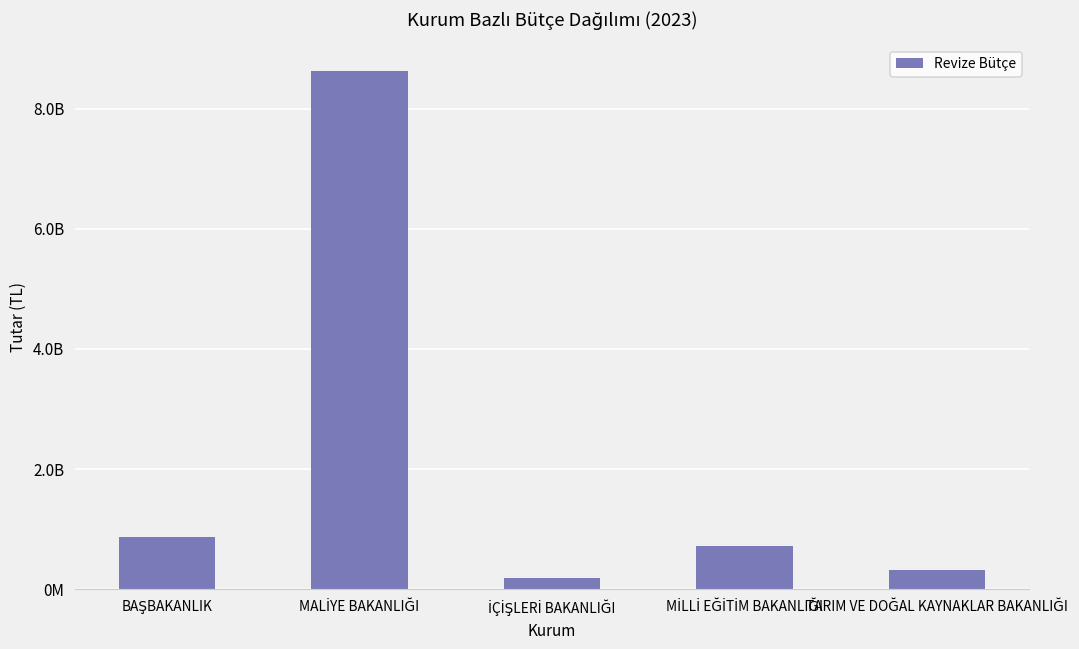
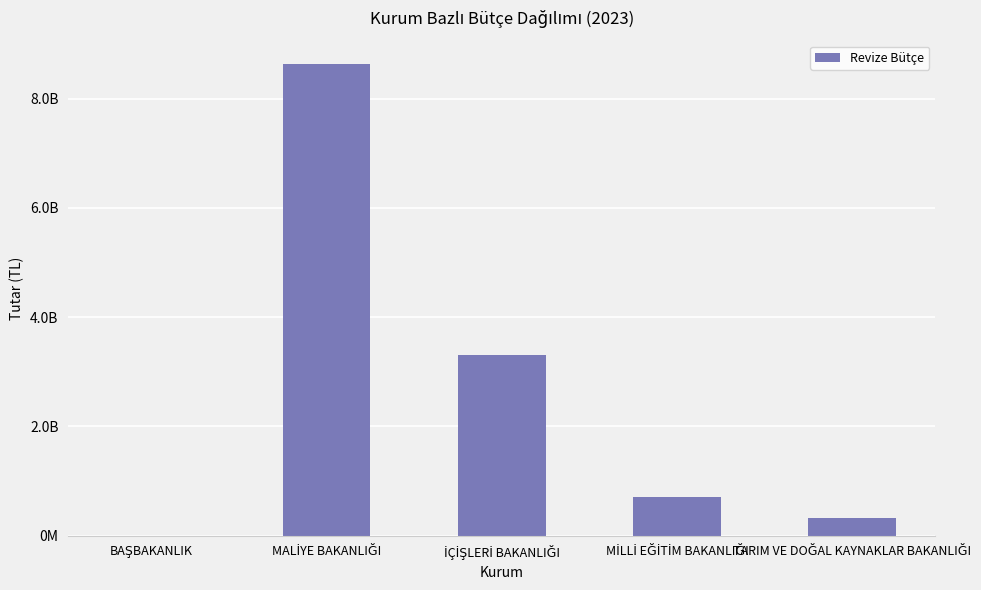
  {
-   "BAŞBAKANLIK": 900000000,
+   "BAŞBAKANLIK": 0,
    "MALİYE BAKANLIĞI": 8600000000,
-   "İÇİŞLERİ BAKANLIĞI": 200000000,
+   "İÇİŞLERİ BAKANLIĞI": 3300000000,
    "MİLLİ EĞİTİM BAKANLIĞI": 700000000,
    "TARIM VE DOĞAL KAYNAKLAR BAKANLIĞI": 300000000
  }
